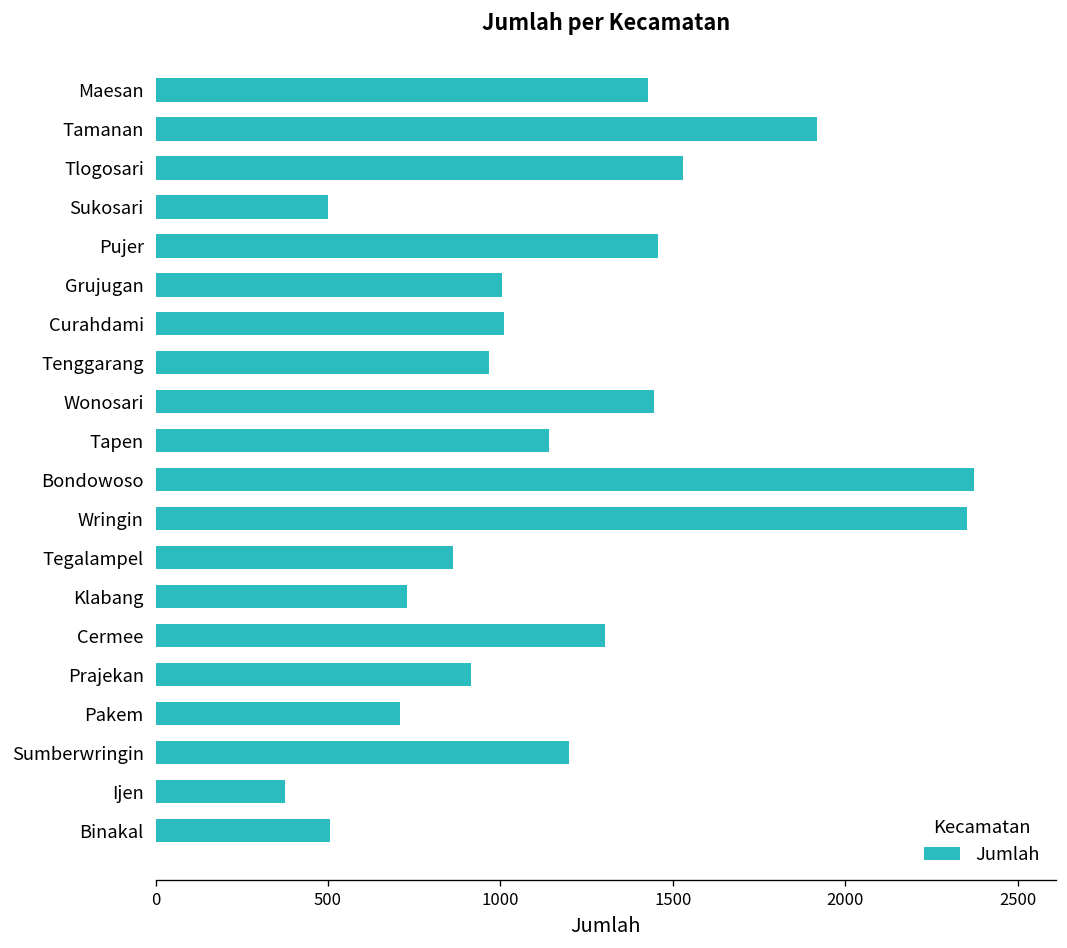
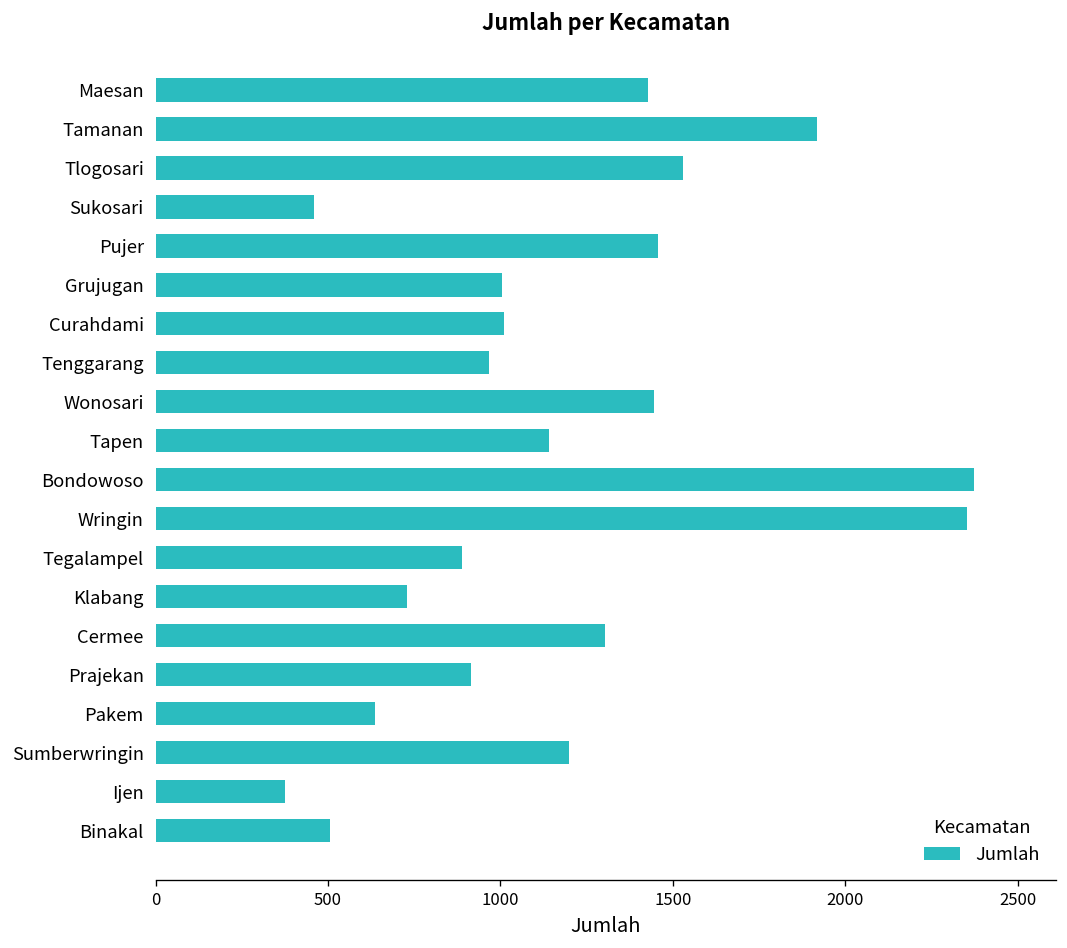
  {
    "Maesan": 1430,
    "Tamanan": 1920,
    "Tlogosari": 1530,
-   "Sukosari": 500,
+   "Sukosari": 460,
    "Pujer": 1460,
    "Grujugan": 1000,
    "Curahdami": 1010,
    "Tenggarang": 970,
    "Wonosari": 1450,
    "Tapen": 1140,
    "Bondowoso": 2370,
    "Wringin": 2350,
-   "Tegalampel": 860,
+   "Tegalampel": 890,
    "Klabang": 730,
    "Cermee": 1300,
    "Prajekan": 910,
-   "Pakem": 710,
+   "Pakem": 640,
    "Sumberwringin": 1200,
    "Ijen": 380,
    "Binakal": 510
  }
